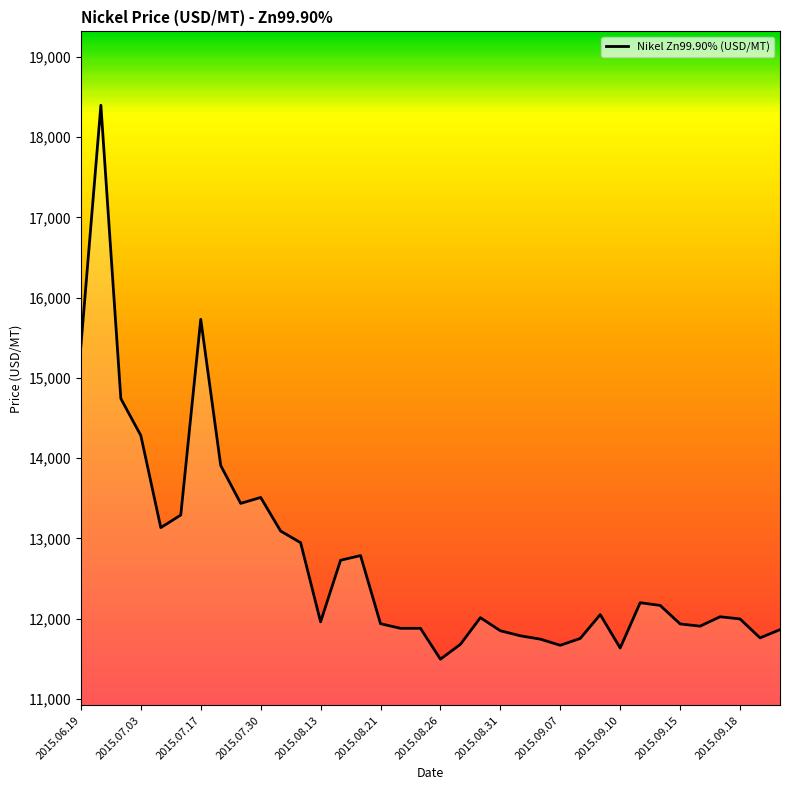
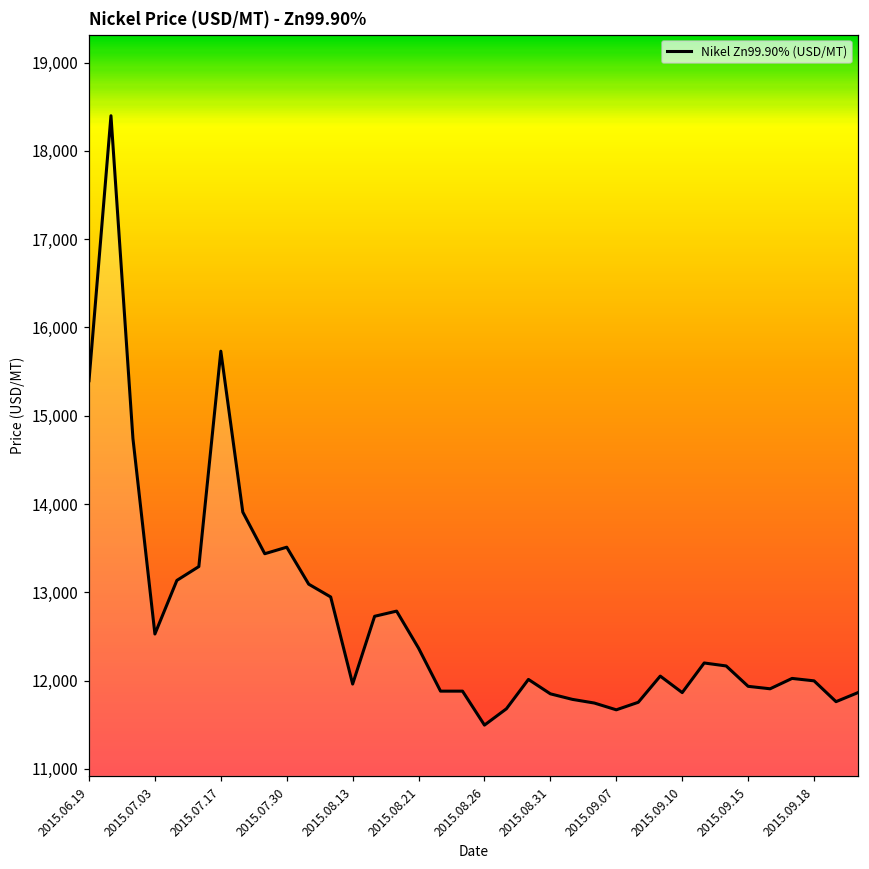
  {
    "2015.06.19": "15,400",
-   "2015.07.03": "14,300",
+   "2015.07.03": "12,500",
    "2015.07.17": "15,700",
    "2015.07.30": "13,500",
    "2015.08.13": "12,000",
-   "2015.08.21": "11,900",
+   "2015.08.21": "12,400",
    "2015.08.26": "11,500",
    "2015.08.31": "11,800",
    "2015.09.07": "11,700",
-   "2015.09.10": "11,600",
+   "2015.09.10": "11,900",
    "2015.09.15": "11,900",
    "2015.09.18": "12,000"
  }
